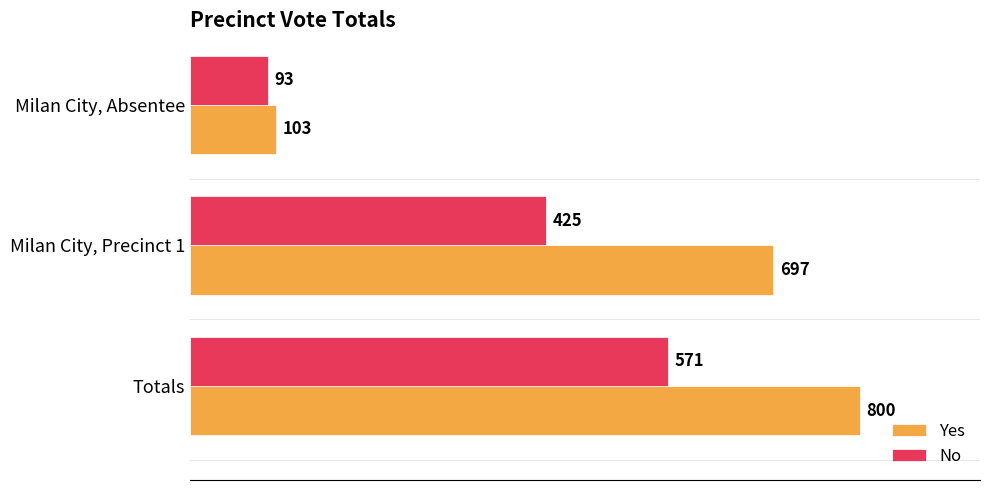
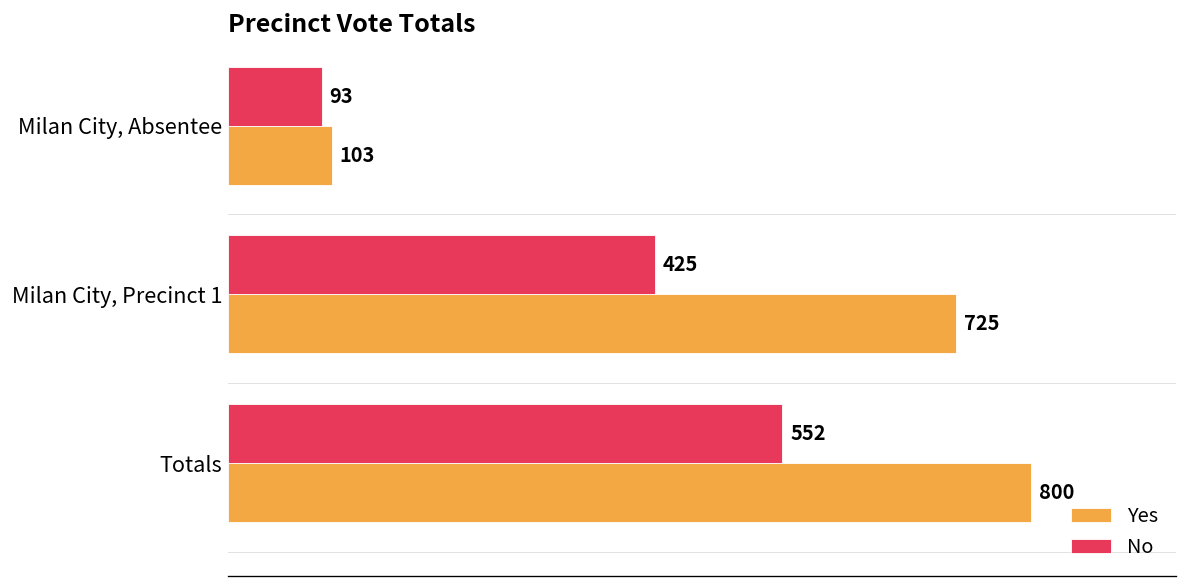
  {
    "Yes": {
      "Milan City, Absentee": 103,
-     "Milan City, Precinct 1": 697,
+     "Milan City, Precinct 1": 725,
      "Totals": 800
    },
    "No": {
      "Milan City, Absentee": 93,
      "Milan City, Precinct 1": 425,
-     "Totals": 571
+     "Totals": 552
    }
  }
